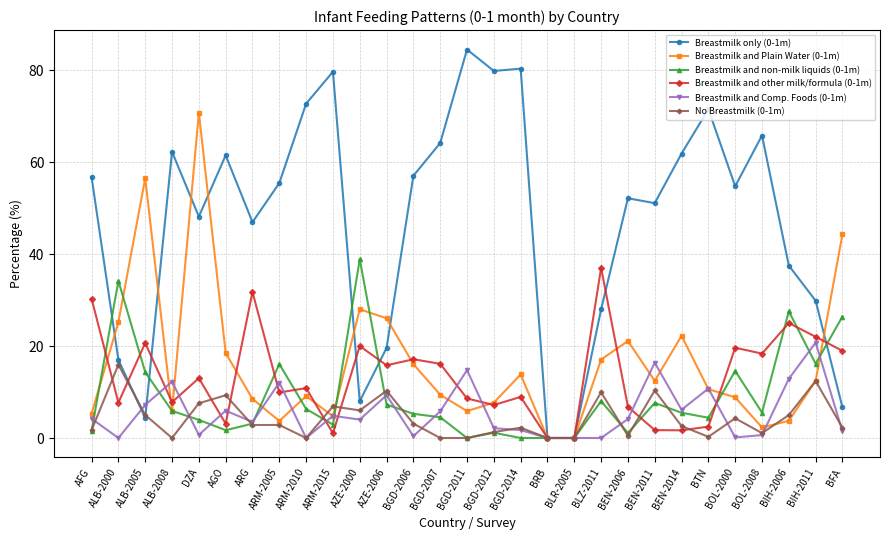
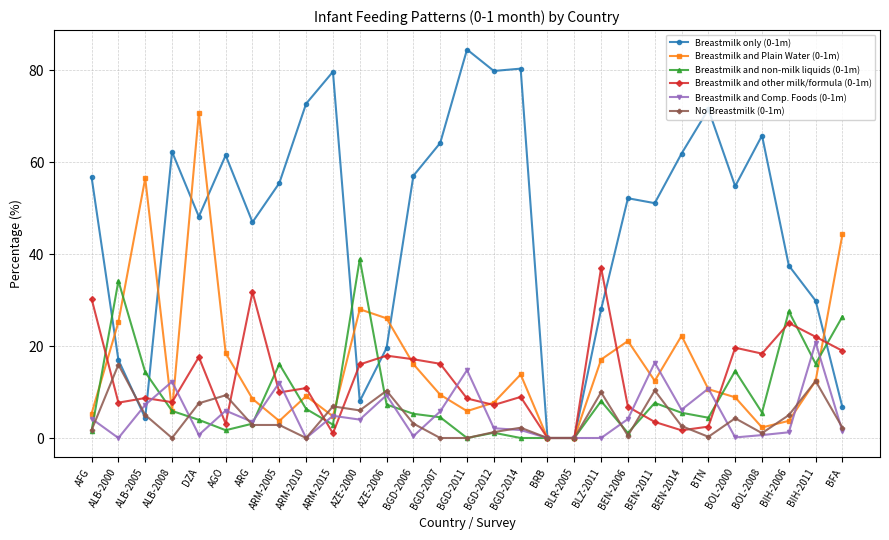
  {
    "Breastmilk only (0-1m)": {
      "AFG": 57,
      "ALB-2000": 17,
      "ALB-2005": 4,
      "ALB-2008": 62,
      "DZA": 48,
      "AGO": 61,
      "ARG": 47,
      "ARM-2005": 55,
      "ARM-2010": 73,
      "ARM-2015": 80,
      "AZE-2000": 8,
      "AZE-2006": 20,
      "BGD-2006": 57,
      "BGD-2007": 64,
      "BGD-2011": 84,
      "BGD-2012": 80,
      "BGD-2014": 80,
      "BLZ-2011": 28,
      "BEN-2006": 52,
      "BEN-2011": 51,
      "BEN-2014": 62,
      "BOL-2000": 55,
      "BOL-2008": 66,
      "BIH-2006": 38,
      "BIH-2011": 30,
      "BFA": 7
    },
    "Breastmilk and Plain Water (0-1m)": {
      "AFG": 5,
      "ALB-2000": 25,
      "ALB-2005": 56,
      "DZA": 71,
      "AGO": 18,
      "ARG": 9,
      "ARM-2005": 4,
      "ARM-2010": 9,
      "AZE-2000": 28,
      "AZE-2006": 26,
      "BGD-2006": 16,
      "BGD-2007": 9,
      "BGD-2011": 6,
      "BGD-2014": 14,
      "BLZ-2011": 17,
      "BEN-2006": 21,
      "BEN-2011": 12,
      "BEN-2014": 22,
      "BOL-2000": 9,
      "BOL-2008": 2,
      "BIH-2006": 4,
      "BFA": 44
    },
    "Breastmilk and non-milk liquids (0-1m)": {
      "ALB-2000": 34,
      "ALB-2005": 14,
      "DZA": 4,
      "AGO": 2,
      "ARM-2005": 16,
      "ARM-2010": 6,
      "ARM-2015": 3,
      "AZE-2000": 39,
      "AZE-2006": 7,
      "BGD-2006": 5,
      "BGD-2007": 5,
      "BGD-2014": 0,
      "BLZ-2011": 8,
      "BEN-2006": 1,
      "BEN-2011": 8,
      "BEN-2014": 5,
      "BTN": 4,
      "BOL-2000": 15,
      "BOL-2008": 6,
      "BIH-2006": 28,
      "BIH-2011": 16,
      "BFA": 26
    },
    "Breastmilk and other milk/formula (0-1m)": {
      "AFG": 30,
      "ALB-2000": 8,
-     "ALB-2005": 21,
+     "ALB-2005": 9,
      "ALB-2008": 8,
-     "DZA": 13,
+     "DZA": 18,
      "AGO": 3,
      "ARG": 32,
      "ARM-2005": 10,
      "ARM-2010": 11,
      "ARM-2015": 1,
-     "AZE-2000": 20,
-     "AZE-2006": 16,
+     "AZE-2000": 16,
+     "AZE-2006": 18,
      "BGD-2006": 17,
      "BGD-2007": 16,
      "BGD-2011": 9,
      "BGD-2014": 9,
      "BLZ-2011": 37,
      "BEN-2006": 7,
-     "BEN-2011": 2,
+     "BEN-2011": 3,
      "BEN-2014": 2,
      "BTN": 2,
      "BOL-2000": 20,
      "BOL-2008": 18,
      "BIH-2006": 25,
      "BIH-2011": 22,
      "BFA": 19
    },
    "Breastmilk and Comp. Foods (0-1m)": {
      "AFG": 4,
      "ALB-2000": 0,
      "ALB-2005": 7,
      "ALB-2008": 12,
      "DZA": 1,
      "AGO": 6,
      "ARM-2005": 12,
      "AZE-2000": 4,
      "AZE-2006": 9,
      "BGD-2006": 0,
      "BGD-2007": 6,
      "BGD-2011": 15,
      "BGD-2012": 2,
      "BLZ-2011": 0,
      "BEN-2006": 4,
      "BEN-2011": 16,
      "BEN-2014": 6,
      "BOL-2000": 0,
-     "BIH-2006": 13,
+     "BIH-2006": 1,
      "BIH-2011": 21,
      "BFA": 1
    },
    "No Breastmilk (0-1m)": {
      "ALB-2000": 16,
      "ALB-2005": 5,
      "ALB-2008": 0,
      "DZA": 8,
      "AGO": 9,
      "ARM-2005": 3,
      "ARM-2015": 7,
      "AZE-2000": 6,
      "AZE-2006": 10,
      "BGD-2006": 3,
      "BGD-2007": 0,
      "BLZ-2011": 10,
      "BEN-2006": 0,
      "BEN-2011": 10,
      "BEN-2014": 3,
      "BTN": 0,
      "BOL-2000": 4,
      "BIH-2006": 5,
      "BFA": 2
    }
  }
